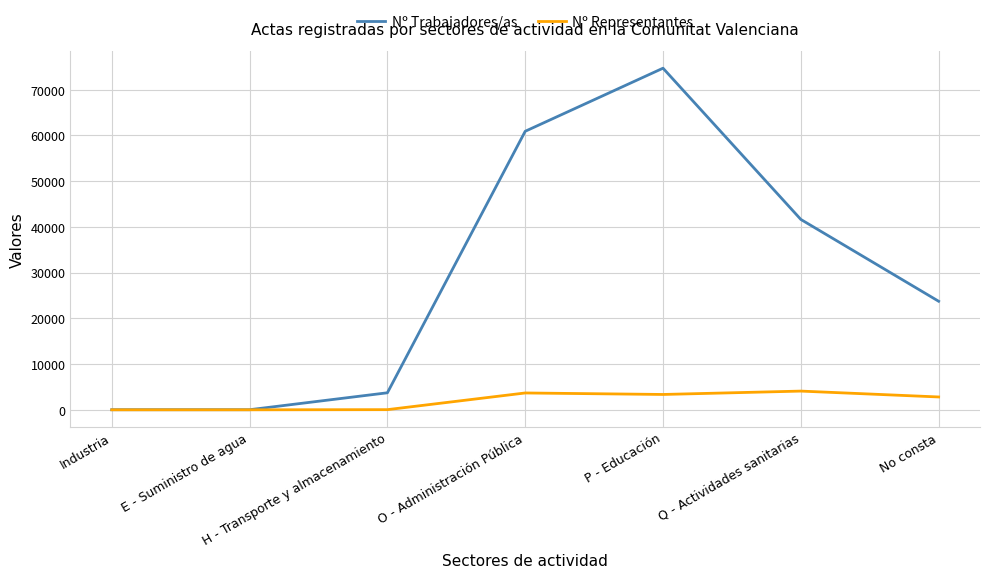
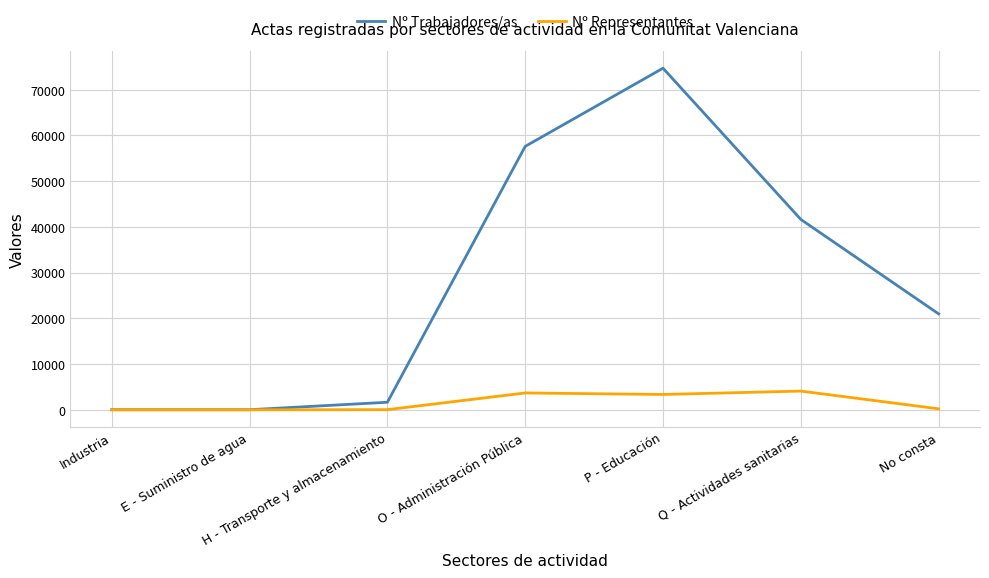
  {
    "Nº Trabajadores/as": {
-     "H - Transporte y almacenamiento": 4000,
-     "O - Administración Pública": 61000,
+     "H - Transporte y almacenamiento": 2000,
+     "O - Administración Pública": 58000,
      "P - Educación": 75000,
      "Q - Actividades sanitarias": 42000,
-     "No consta": 24000
+     "No consta": 21000
    },
    "Nº Representantes": {
      "H - Transporte y almacenamiento": 0,
      "O - Administración Pública": 4000,
      "P - Educación": 3000,
      "Q - Actividades sanitarias": 4000,
-     "No consta": 3000
+     "No consta": 0
    }
  }
